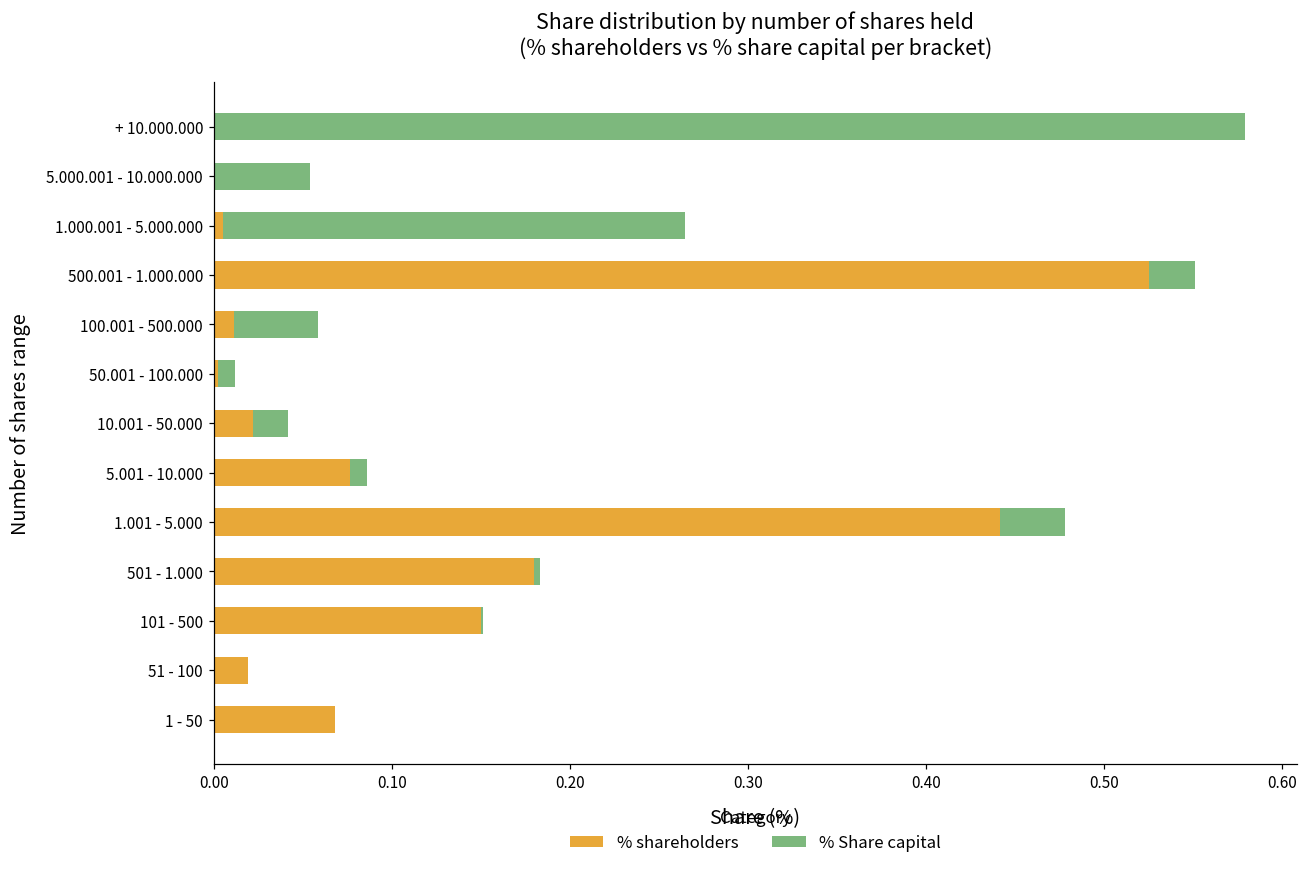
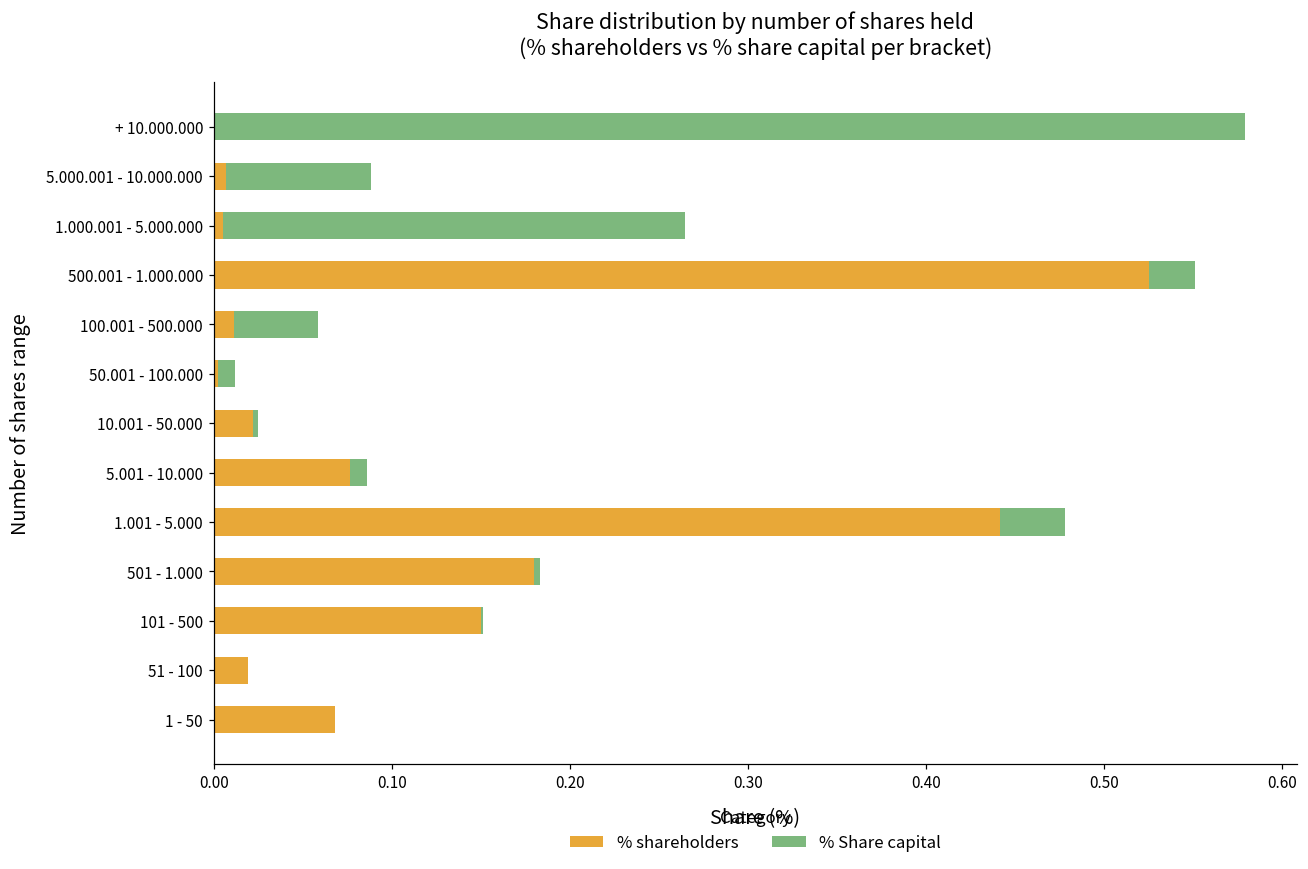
  {
    "% shareholders": {
-     "5.000.001 - 10.000.000": 0.001,
+     "5.000.001 - 10.000.000": 0.007,
      "1.000.001 - 5.000.000": 0.005,
      "500.001 - 1.000.000": 0.525,
      "100.001 - 500.000": 0.011,
      "50.001 - 100.000": 0.003,
      "10.001 - 50.000": 0.022,
      "5.001 - 10.000": 0.076,
      "1.001 - 5.000": 0.442,
      "501 - 1.000": 0.180,
      "101 - 500": 0.150,
      "51 - 100": 0.019,
      "1 - 50": 0.068
    },
    "% Share capital": {
      "+ 10.000.000": 0.579,
-     "5.000.001 - 10.000.000": 0.053,
+     "5.000.001 - 10.000.000": 0.082,
      "1.000.001 - 5.000.000": 0.259,
      "500.001 - 1.000.000": 0.026,
      "100.001 - 500.000": 0.047,
      "50.001 - 100.000": 0.009,
-     "10.001 - 50.000": 0.020,
+     "10.001 - 50.000": 0.003,
      "5.001 - 10.000": 0.010,
      "1.001 - 5.000": 0.037,
      "501 - 1.000": 0.003
    }
  }
